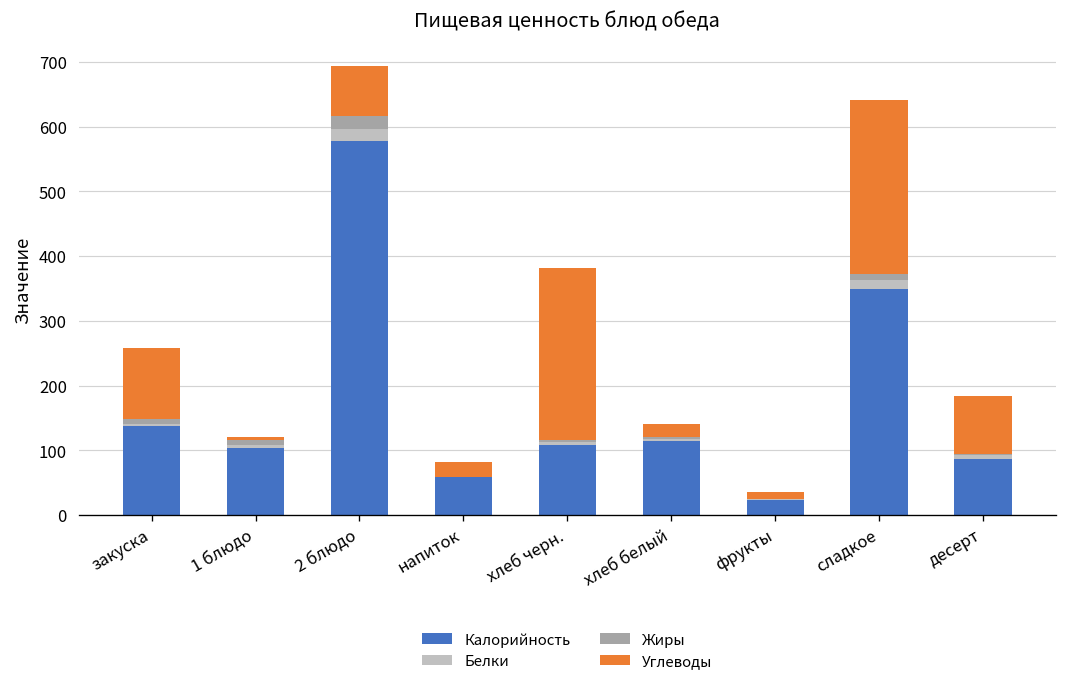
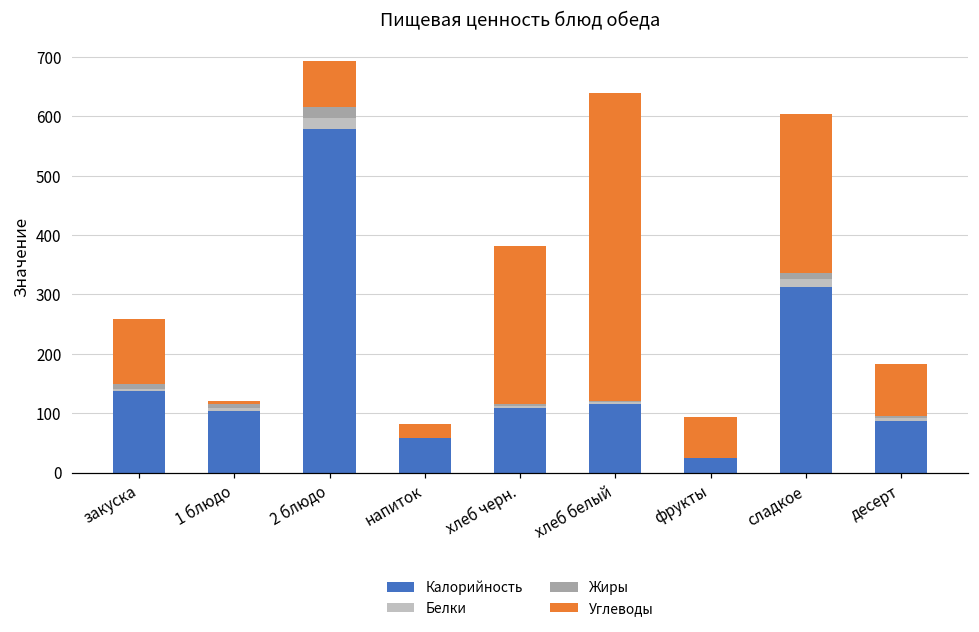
  {
    "Калорийность": {
      "закуска": 140,
      "1 блюдо": 100,
      "2 блюдо": 580,
      "напиток": 60,
      "хлеб черн.": 110,
      "хлеб белый": 120,
      "фрукты": 20,
-     "сладкое": 350,
+     "сладкое": 310,
      "десерт": 90
    },
    "Углеводы": {
      "закуска": 110,
      "1 блюдо": 10,
      "2 блюдо": 80,
      "напиток": 20,
      "хлеб черн.": 270,
-     "хлеб белый": 20,
-     "фрукты": 10,
+     "хлеб белый": 520,
+     "фрукты": 70,
      "сладкое": 270,
      "десерт": 90
    }
  }
